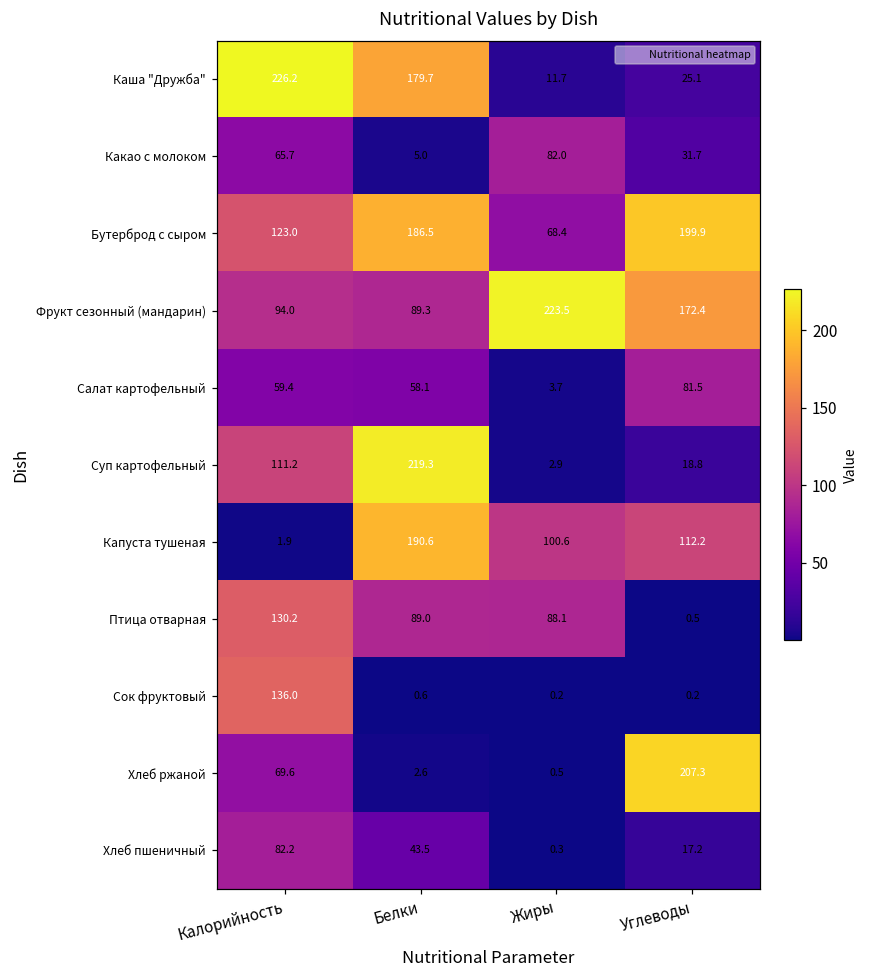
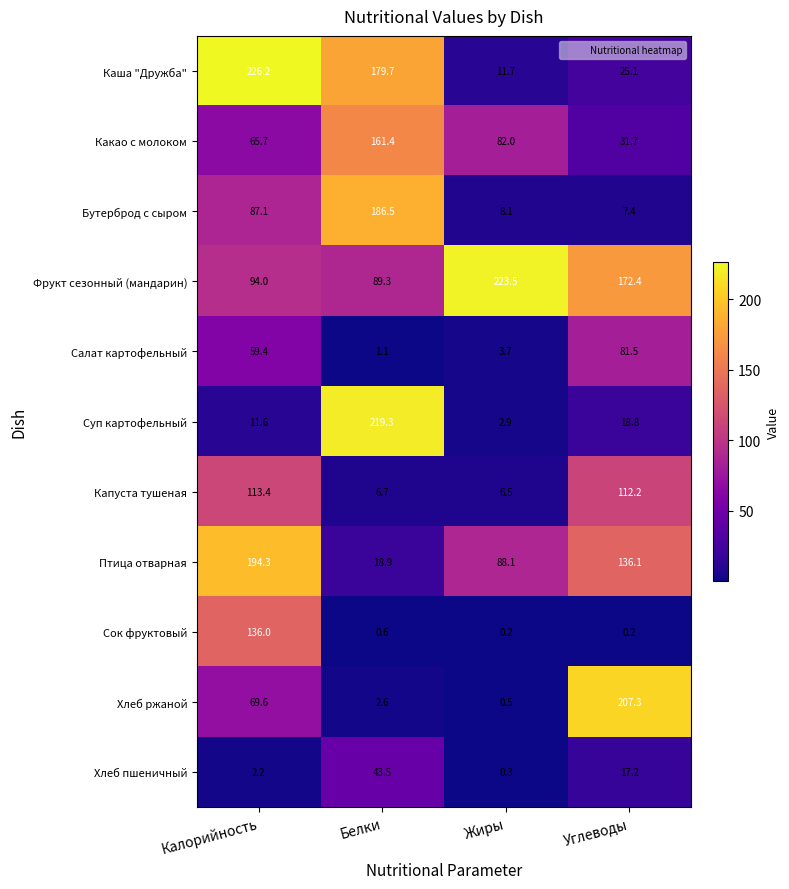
  {
    "Каша \"Дружба\"": {
      "Калорийность": 226.2,
      "Белки": 179.7,
      "Жиры": 11.7,
      "Углеводы": 25.1
    },
    "Какао с молоком": {
      "Калорийность": 65.7,
-     "Белки": 5.0,
+     "Белки": 161.4,
      "Жиры": 82.0,
      "Углеводы": 31.7
    },
    "Бутерброд с сыром": {
-     "Калорийность": 123.0,
+     "Калорийность": 87.1,
      "Белки": 186.5,
-     "Жиры": 68.4,
-     "Углеводы": 199.9
+     "Жиры": 8.1,
+     "Углеводы": 7.4
    },
    "Фрукт сезонный (мандарин)": {
      "Калорийность": 94.0,
      "Белки": 89.3,
      "Жиры": 223.5,
      "Углеводы": 172.4
    },
    "Салат картофельный": {
      "Калорийность": 59.4,
-     "Белки": 58.1,
+     "Белки": 1.1,
      "Жиры": 3.7,
      "Углеводы": 81.5
    },
    "Суп картофельный": {
-     "Калорийность": 111.2,
+     "Калорийность": 11.6,
      "Белки": 219.3,
      "Жиры": 2.9,
      "Углеводы": 18.8
    },
    "Капуста тушеная": {
-     "Калорийность": 1.9,
-     "Белки": 190.6,
-     "Жиры": 100.6,
+     "Калорийность": 113.4,
+     "Белки": 6.7,
+     "Жиры": 6.5,
      "Углеводы": 112.2
    },
    "Птица отварная": {
-     "Калорийность": 130.2,
-     "Белки": 89.0,
+     "Калорийность": 194.3,
+     "Белки": 18.9,
      "Жиры": 88.1,
-     "Углеводы": 0.5
+     "Углеводы": 136.1
    },
    "Сок фруктовый": {
      "Калорийность": 136.0,
      "Белки": 0.6,
      "Жиры": 0.2,
      "Углеводы": 0.2
    },
    "Хлеб ржаной": {
      "Калорийность": 69.6,
      "Белки": 2.6,
      "Жиры": 0.5,
      "Углеводы": 207.3
    },
    "Хлеб пшеничный": {
-     "Калорийность": 82.2,
+     "Калорийность": 2.2,
      "Белки": 43.5,
      "Жиры": 0.3,
      "Углеводы": 17.2
    }
  }
